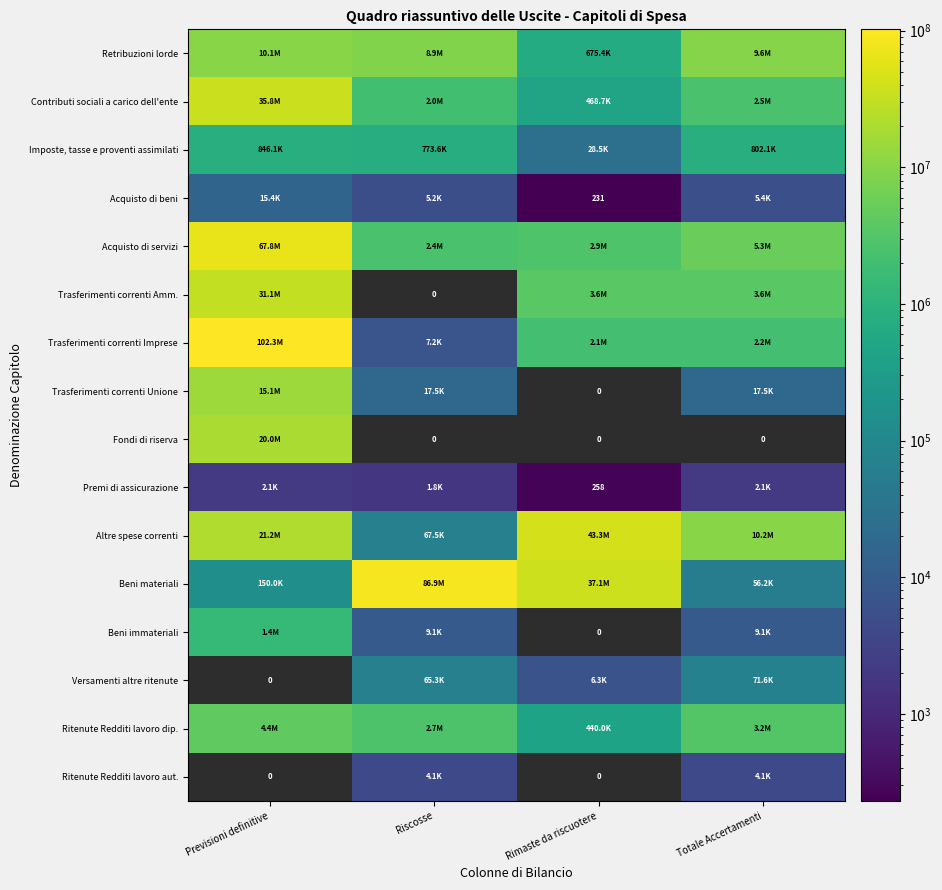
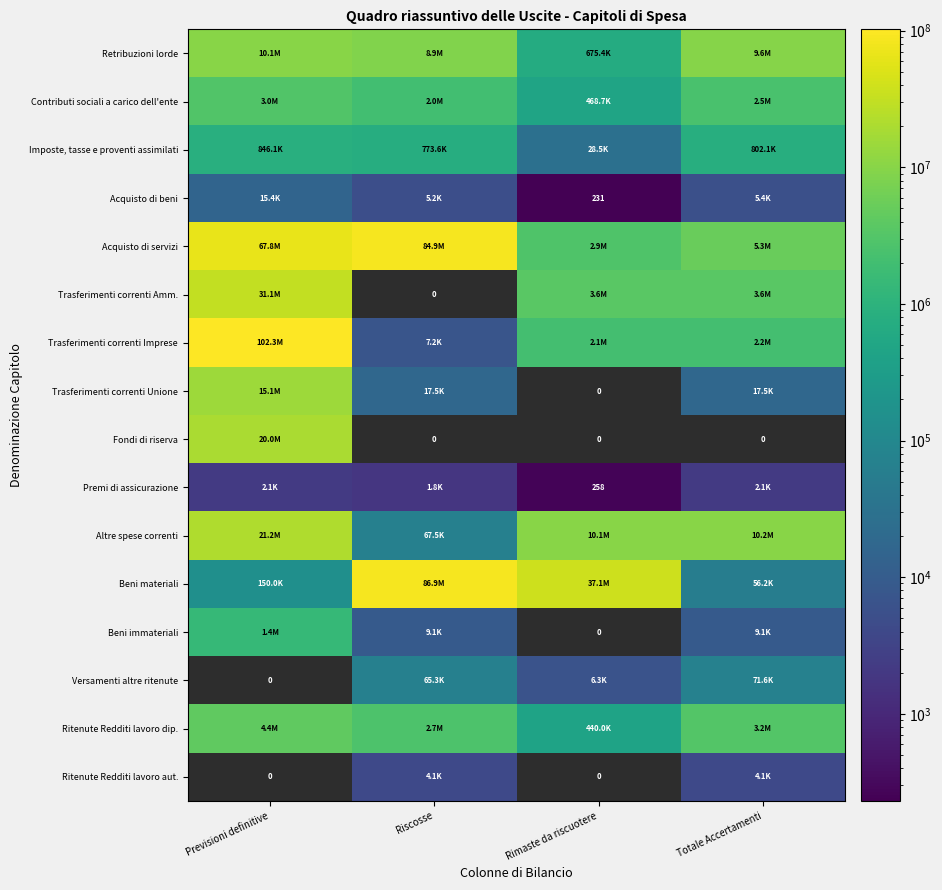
  {
    "Retribuzioni lorde": {
      "Previsioni definitive": "10.1M",
      "Riscosse": "8.9M",
      "Rimaste da riscuotere": "675.4K",
      "Totale Accertamenti": "9.6M"
    },
    "Contributi sociali a carico dell'ente": {
-     "Previsioni definitive": "35.8M",
+     "Previsioni definitive": "3.0M",
      "Riscosse": "2.0M",
      "Rimaste da riscuotere": "468.7K",
      "Totale Accertamenti": "2.5M"
    },
    "Imposte, tasse e proventi assimilati": {
      "Previsioni definitive": "846.1K",
      "Riscosse": "773.6K",
      "Rimaste da riscuotere": "28.5K",
      "Totale Accertamenti": "802.1K"
    },
    "Acquisto di beni": {
      "Previsioni definitive": "15.4K",
      "Riscosse": "5.2K",
      "Rimaste da riscuotere": "231",
      "Totale Accertamenti": "5.4K"
    },
    "Acquisto di servizi": {
      "Previsioni definitive": "67.8M",
-     "Riscosse": "2.4M",
+     "Riscosse": "84.9M",
      "Rimaste da riscuotere": "2.9M",
      "Totale Accertamenti": "5.3M"
    },
    "Trasferimenti correnti Amm.": {
      "Previsioni definitive": "31.1M",
      "Rimaste da riscuotere": "3.6M",
      "Totale Accertamenti": "3.6M"
    },
    "Trasferimenti correnti Imprese": {
      "Previsioni definitive": "102.3M",
      "Riscosse": "7.2K",
      "Rimaste da riscuotere": "2.1M",
      "Totale Accertamenti": "2.2M"
    },
    "Trasferimenti correnti Unione": {
      "Previsioni definitive": "15.1M",
      "Riscosse": "17.5K",
      "Totale Accertamenti": "17.5K"
    },
    "Fondi di riserva": {
      "Previsioni definitive": "20.0M"
    },
    "Premi di assicurazione": {
      "Previsioni definitive": "2.1K",
      "Riscosse": "1.8K",
      "Rimaste da riscuotere": "258",
      "Totale Accertamenti": "2.1K"
    },
    "Altre spese correnti": {
      "Previsioni definitive": "21.2M",
      "Riscosse": "67.5K",
-     "Rimaste da riscuotere": "43.3M",
+     "Rimaste da riscuotere": "10.1M",
      "Totale Accertamenti": "10.2M"
    },
    "Beni materiali": {
      "Previsioni definitive": "150.0K",
      "Riscosse": "86.9M",
      "Rimaste da riscuotere": "37.1M",
      "Totale Accertamenti": "56.2K"
    },
    "Beni immateriali": {
      "Previsioni definitive": "1.4M",
      "Riscosse": "9.1K",
      "Totale Accertamenti": "9.1K"
    },
    "Versamenti altre ritenute": {
      "Riscosse": "65.3K",
      "Rimaste da riscuotere": "6.3K",
      "Totale Accertamenti": "71.6K"
    },
    "Ritenute Redditi lavoro dip.": {
      "Previsioni definitive": "4.4M",
      "Riscosse": "2.7M",
      "Rimaste da riscuotere": "440.0K",
      "Totale Accertamenti": "3.2M"
    },
    "Ritenute Redditi lavoro aut.": {
      "Riscosse": "4.1K",
      "Totale Accertamenti": "4.1K"
    }
  }
